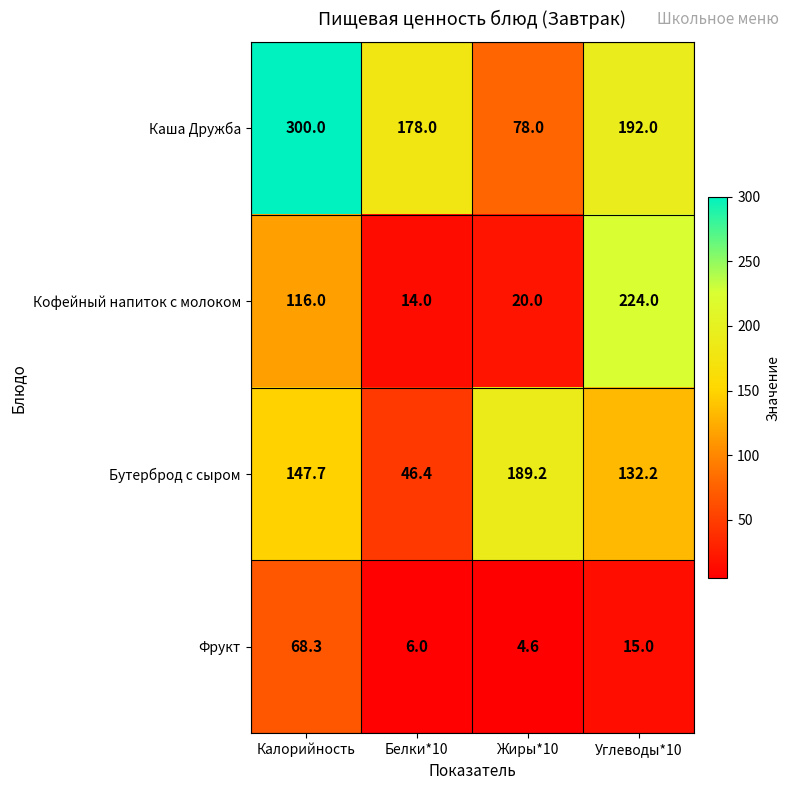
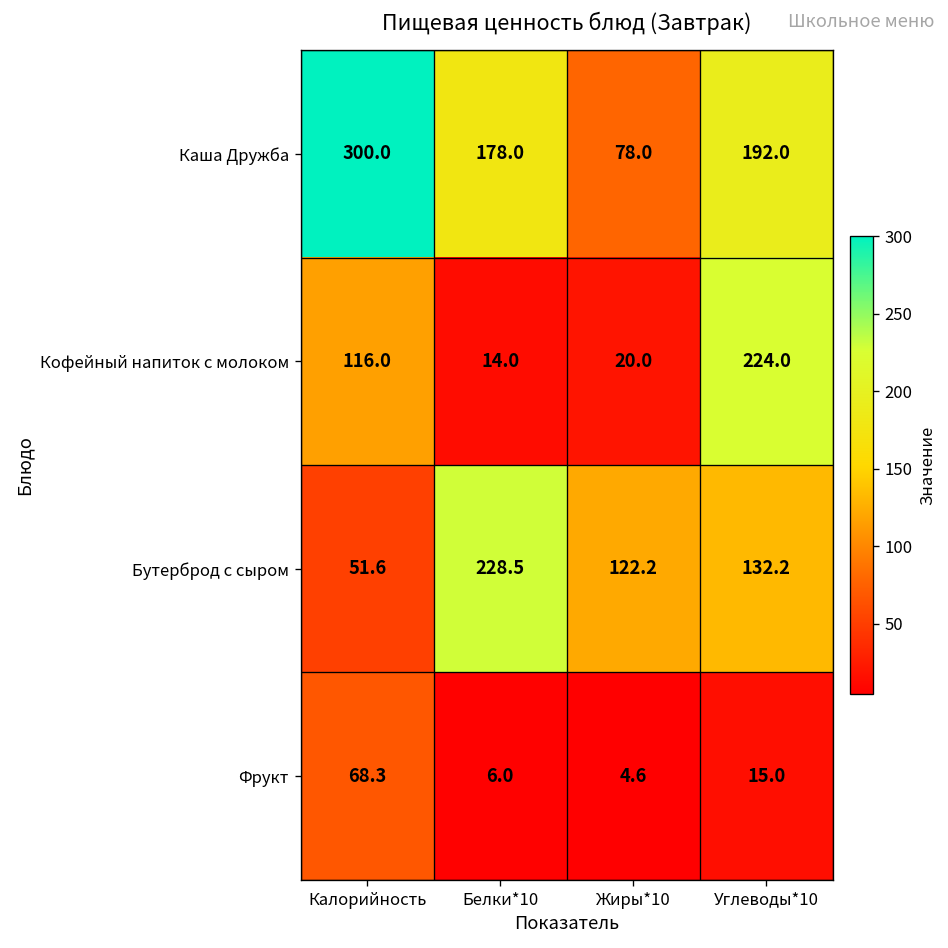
  {
    "Каша Дружба": {
      "Калорийность": 300.0,
      "Белки*10": 178.0,
      "Жиры*10": 78.0,
      "Углеводы*10": 192.0
    },
    "Кофейный напиток с молоком": {
      "Калорийность": 116.0,
      "Белки*10": 14.0,
      "Жиры*10": 20.0,
      "Углеводы*10": 224.0
    },
    "Бутерброд с сыром": {
-     "Калорийность": 147.7,
-     "Белки*10": 46.4,
-     "Жиры*10": 189.2,
+     "Калорийность": 51.6,
+     "Белки*10": 228.5,
+     "Жиры*10": 122.2,
      "Углеводы*10": 132.2
    },
    "Фрукт": {
      "Калорийность": 68.3,
      "Белки*10": 6.0,
      "Жиры*10": 4.6,
      "Углеводы*10": 15.0
    }
  }
